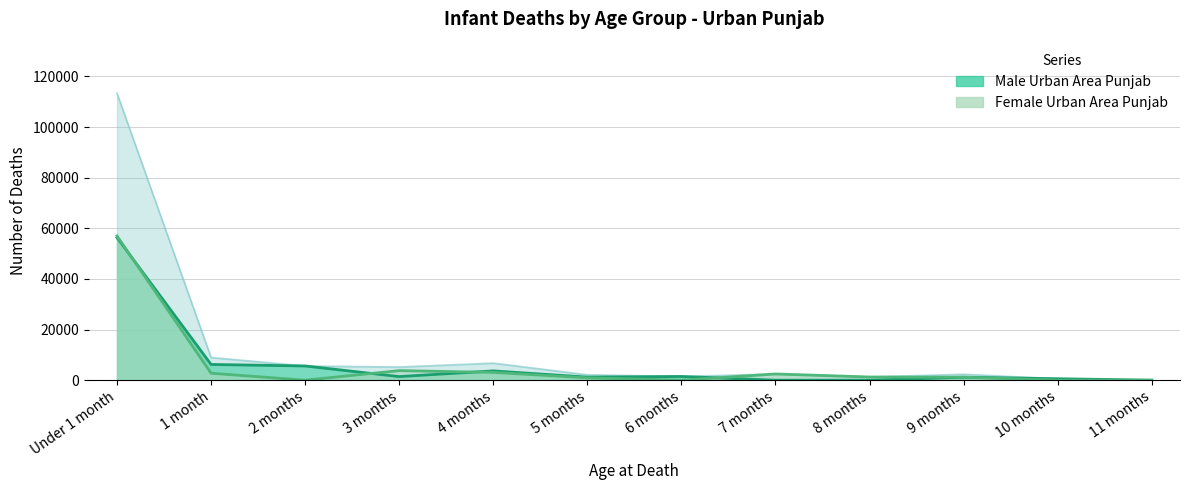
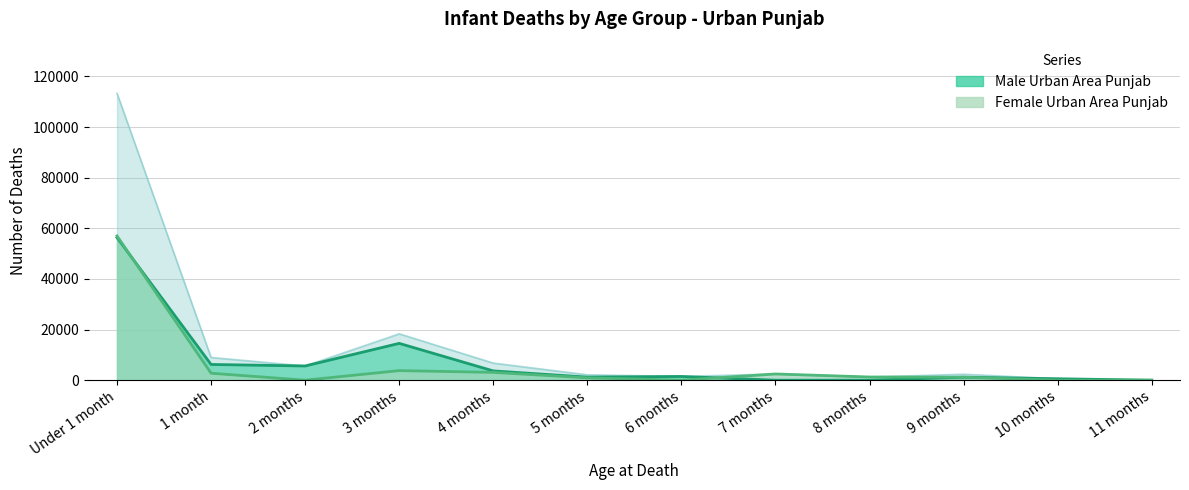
  {
    "Male Urban Area Punjab": {
      "1 month": 6000,
-     "3 months": 1000,
+     "3 months": 15000,
      "7 months": 0,
      "8 months": 0
    }
  }
